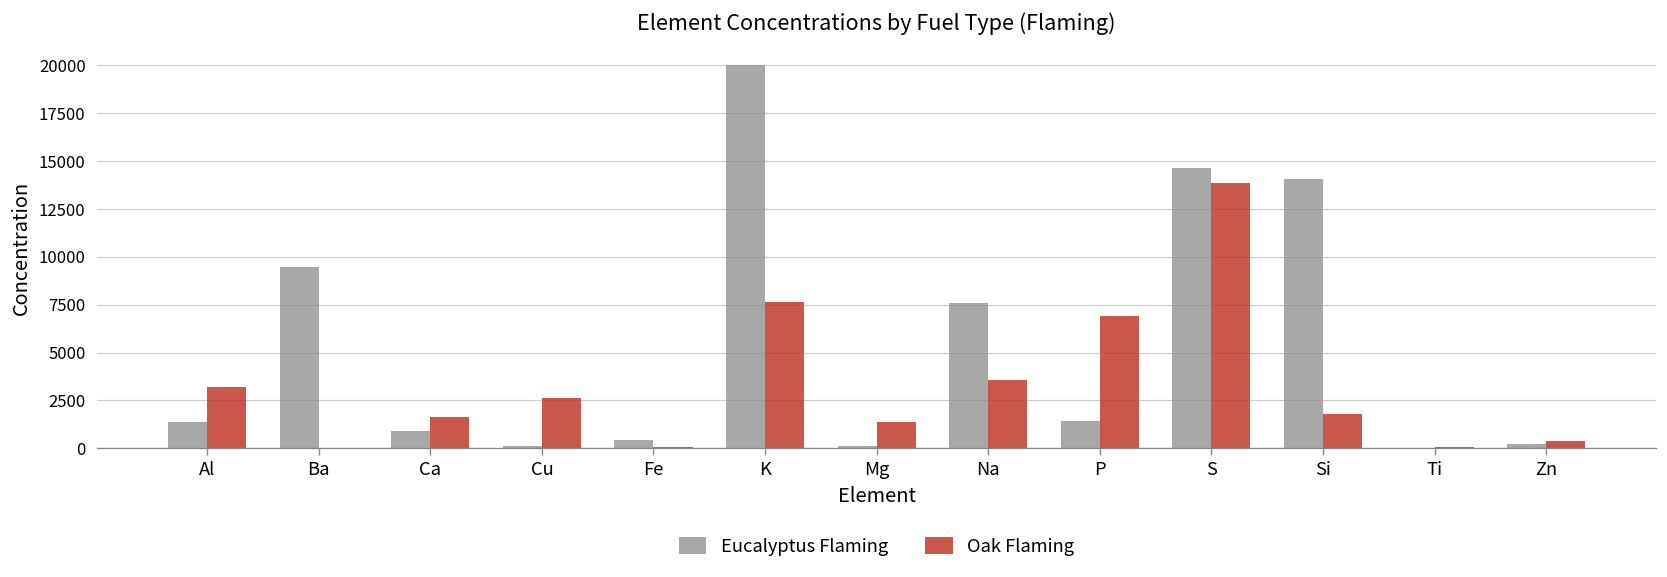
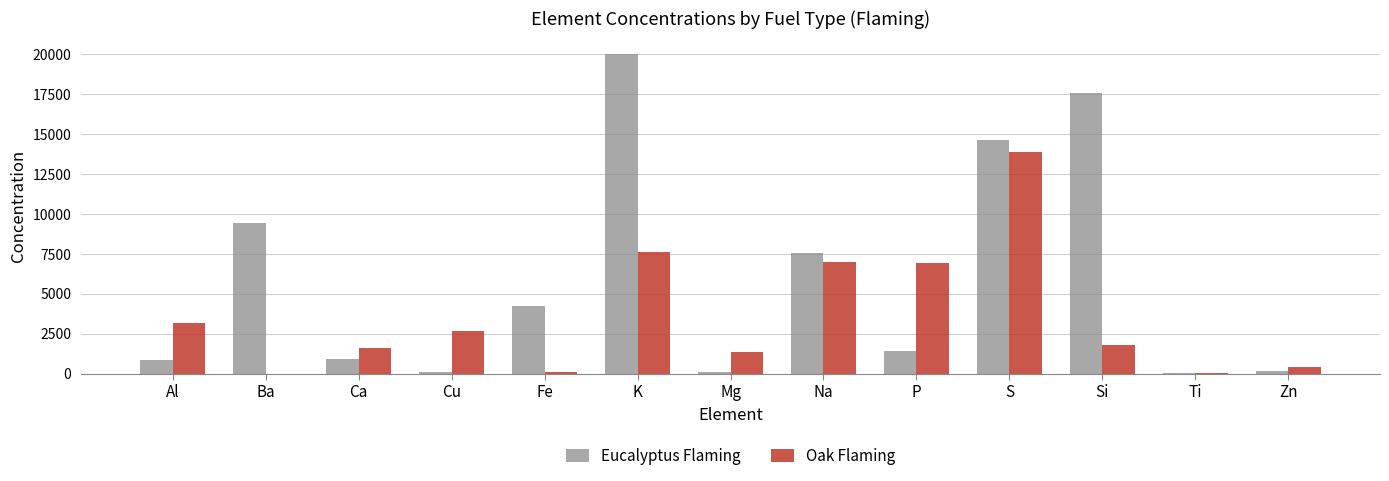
  {
    "Eucalyptus Flaming": {
-     "Al": 1400,
+     "Al": 900,
      "Ba": 9500,
      "Ca": 900,
-     "Fe": 400,
+     "Fe": 4200,
      "K": 20000,
      "Na": 7600,
      "P": 1500,
      "S": 14600,
-     "Si": 14100,
+     "Si": 17600,
      "Zn": 200
    },
    "Oak Flaming": {
      "Al": 3200,
      "Ca": 1600,
      "Cu": 2700,
      "K": 7600,
      "Mg": 1400,
-     "Na": 3500,
+     "Na": 7000,
      "P": 6900,
      "S": 13900,
      "Si": 1800,
      "Zn": 400
    }
  }
